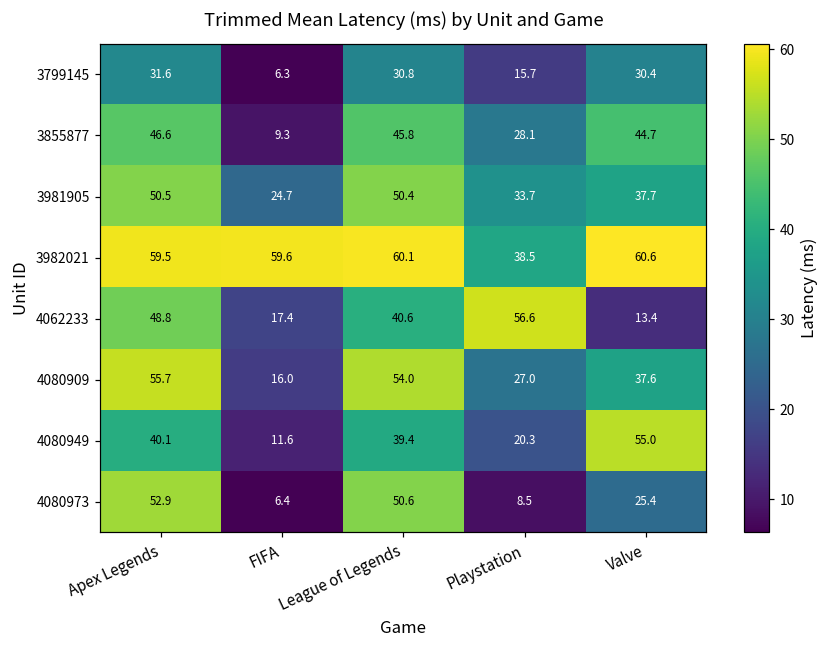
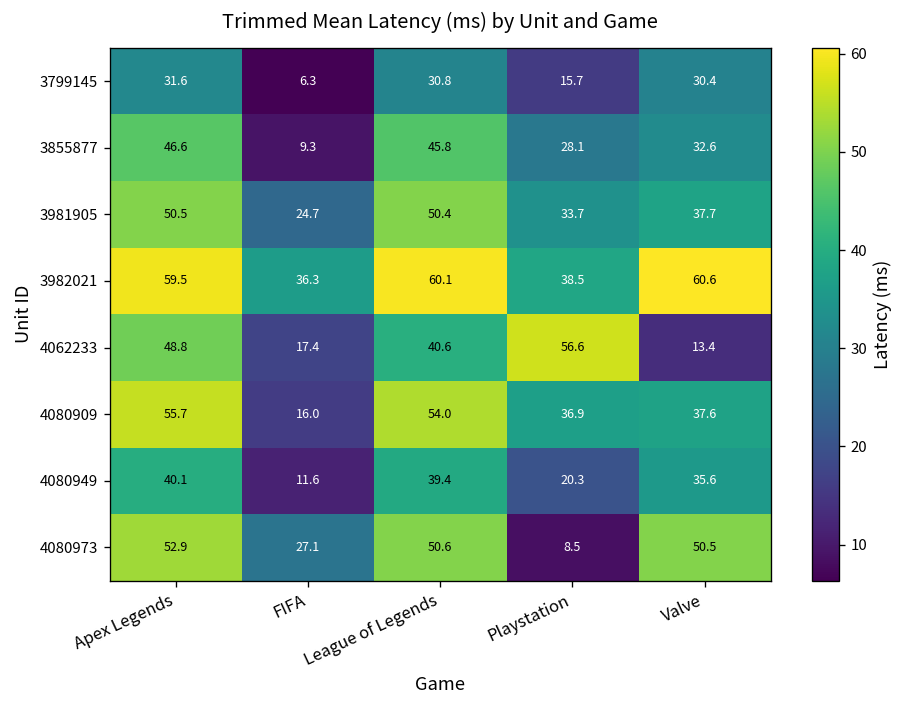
  {
    "3799145": {
      "Apex Legends": 31.6,
      "FIFA": 6.3,
      "League of Legends": 30.8,
      "Playstation": 15.7,
      "Valve": 30.4
    },
    "3855877": {
      "Apex Legends": 46.6,
      "FIFA": 9.3,
      "League of Legends": 45.8,
      "Playstation": 28.1,
-     "Valve": 44.7
+     "Valve": 32.6
    },
    "3981905": {
      "Apex Legends": 50.5,
      "FIFA": 24.7,
      "League of Legends": 50.4,
      "Playstation": 33.7,
      "Valve": 37.7
    },
    "3982021": {
      "Apex Legends": 59.5,
-     "FIFA": 59.6,
+     "FIFA": 36.3,
      "League of Legends": 60.1,
      "Playstation": 38.5,
      "Valve": 60.6
    },
    "4062233": {
      "Apex Legends": 48.8,
      "FIFA": 17.4,
      "League of Legends": 40.6,
      "Playstation": 56.6,
      "Valve": 13.4
    },
    "4080909": {
      "Apex Legends": 55.7,
      "FIFA": 16.0,
      "League of Legends": 54.0,
-     "Playstation": 27.0,
+     "Playstation": 36.9,
      "Valve": 37.6
    },
    "4080949": {
      "Apex Legends": 40.1,
      "FIFA": 11.6,
      "League of Legends": 39.4,
      "Playstation": 20.3,
-     "Valve": 55.0
+     "Valve": 35.6
    },
    "4080973": {
      "Apex Legends": 52.9,
-     "FIFA": 6.4,
+     "FIFA": 27.1,
      "League of Legends": 50.6,
      "Playstation": 8.5,
-     "Valve": 25.4
+     "Valve": 50.5
    }
  }
